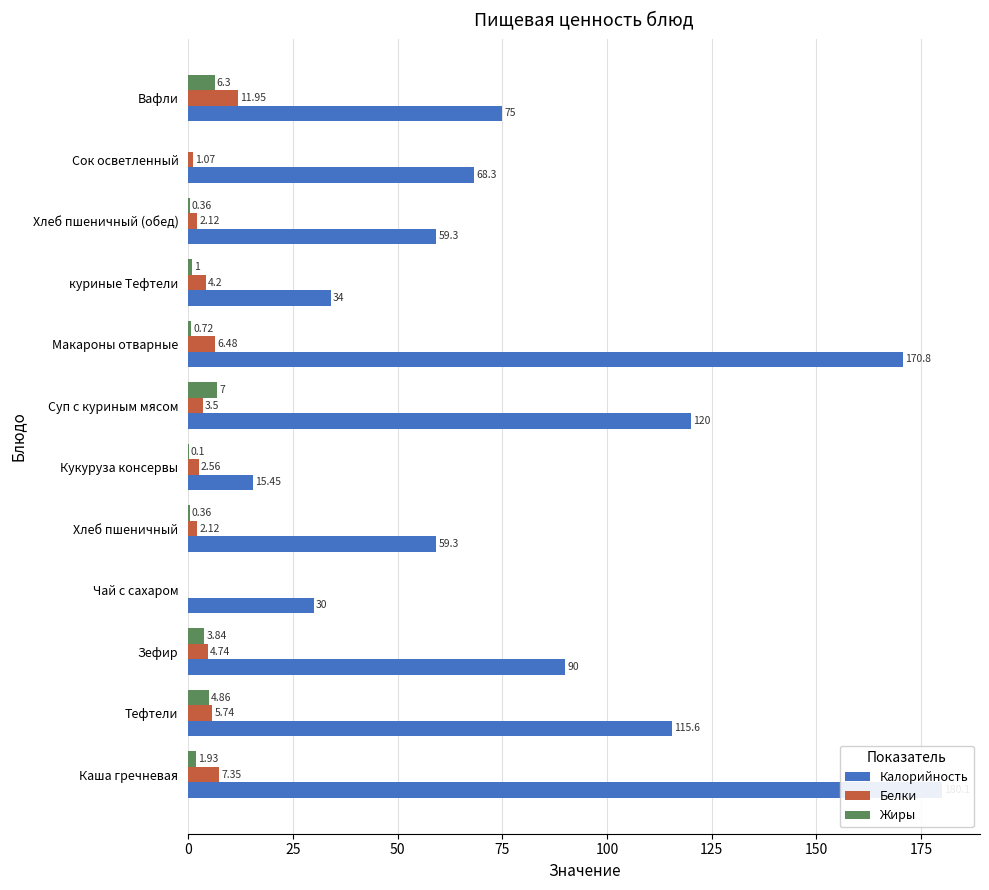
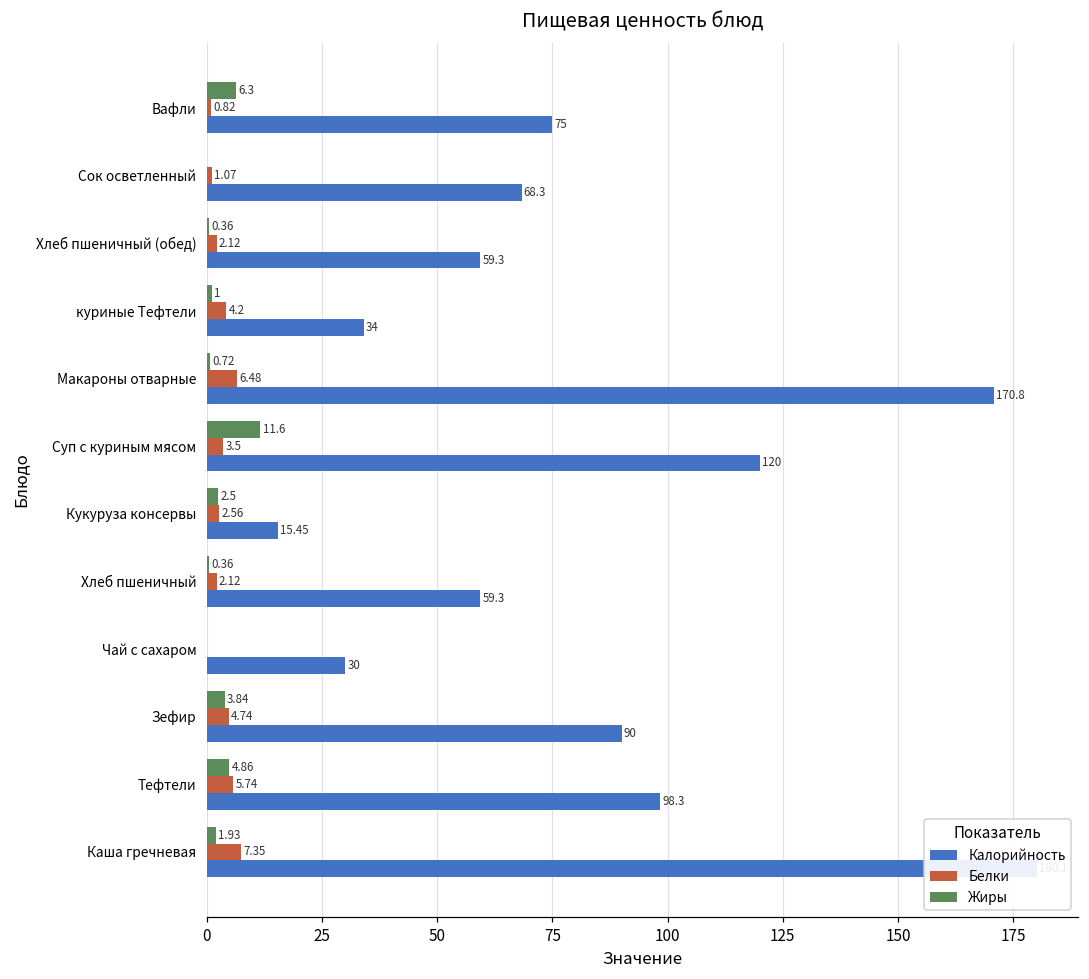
  {
    "Калорийность": {
      "Вафли": 75,
      "Сок осветленный": 68.3,
      "Хлеб пшеничный (обед)": 59.3,
      "куриные Тефтели": 34,
      "Макароны отварные": 170.8,
      "Суп с куриным мясом": 120,
      "Кукуруза консервы": 15.45,
      "Хлеб пшеничный": 59.3,
      "Чай с сахаром": 30,
      "Зефир": 90,
-     "Тефтели": 115.6
+     "Тефтели": 98.3
    },
    "Белки": {
-     "Вафли": 11.95,
+     "Вафли": 0.82,
      "Сок осветленный": 1.07,
      "Хлеб пшеничный (обед)": 2.12,
      "куриные Тефтели": 4.2,
      "Макароны отварные": 6.48,
      "Суп с куриным мясом": 3.5,
      "Кукуруза консервы": 2.56,
      "Хлеб пшеничный": 2.12,
      "Зефир": 4.74,
      "Тефтели": 5.74,
      "Каша гречневая": 7.35
    },
    "Жиры": {
      "Вафли": 6.3,
      "Хлеб пшеничный (обед)": 0.36,
      "куриные Тефтели": 1,
      "Макароны отварные": 0.72,
-     "Суп с куриным мясом": 7,
-     "Кукуруза консервы": 0.1,
+     "Суп с куриным мясом": 11.6,
+     "Кукуруза консервы": 2.5,
      "Хлеб пшеничный": 0.36,
      "Зефир": 3.84,
      "Тефтели": 4.86,
      "Каша гречневая": 1.93
    }
  }
